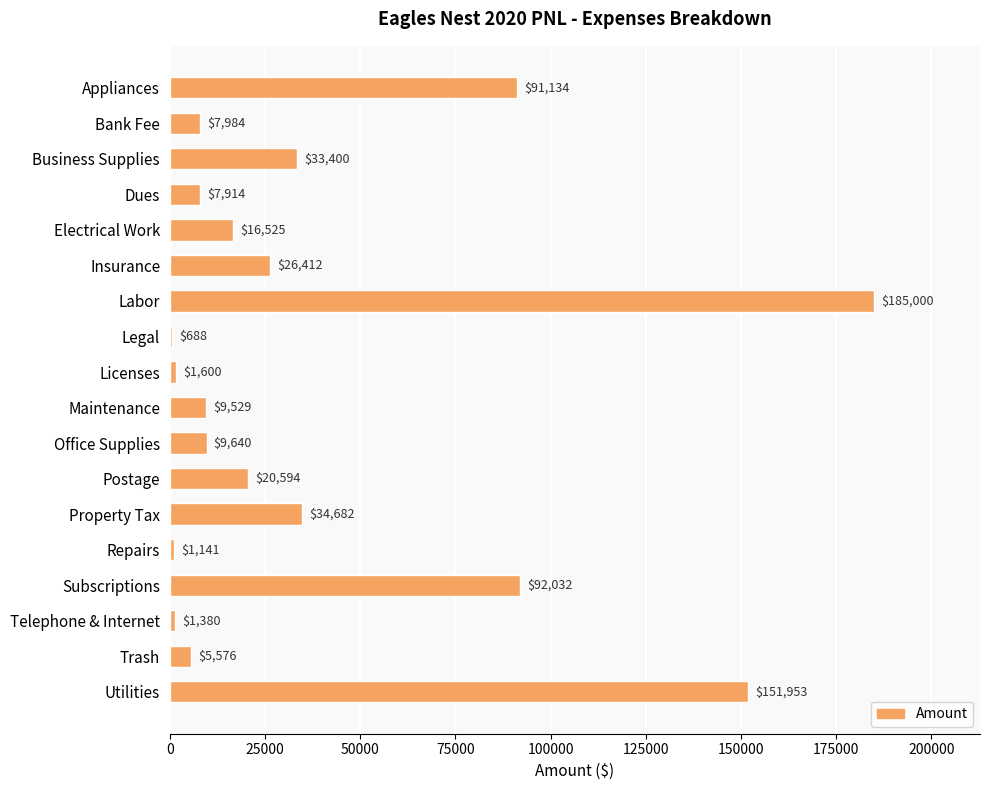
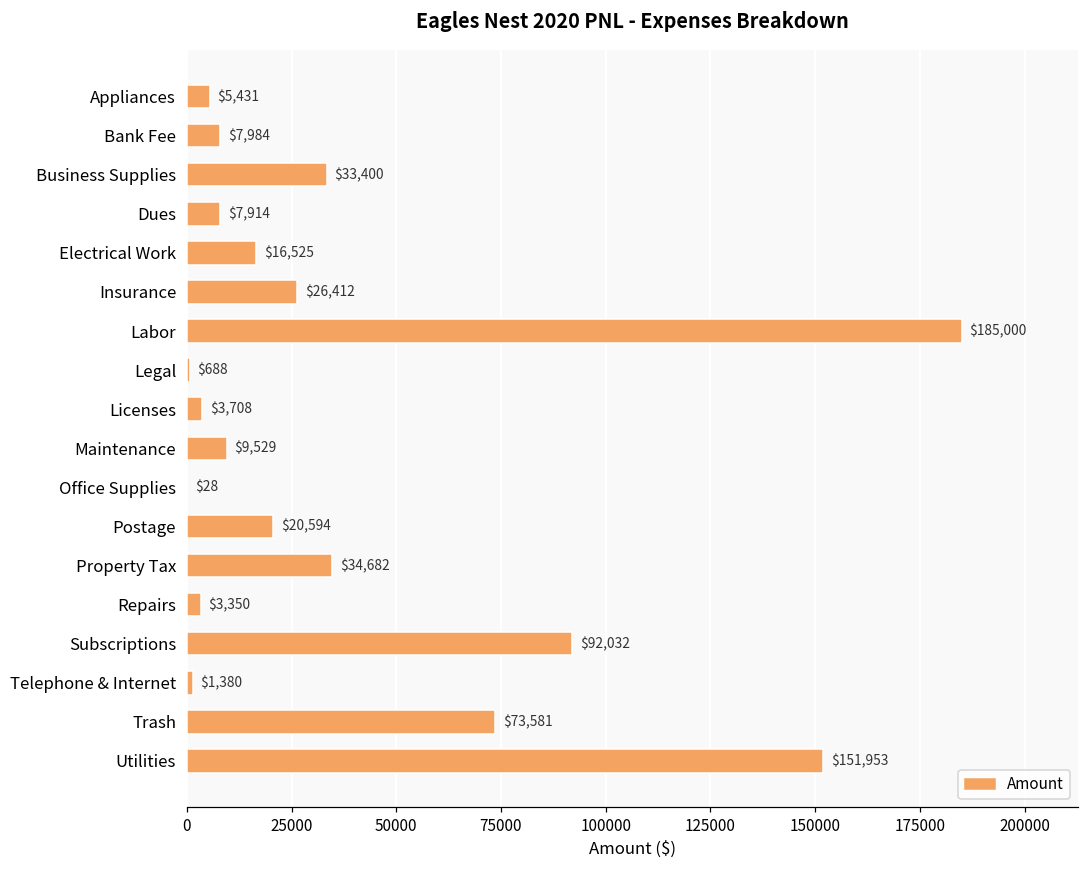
  {
-   "Appliances": "$91,134",
+   "Appliances": "$5,431",
    "Bank Fee": "$7,984",
    "Business Supplies": "$33,400",
    "Dues": "$7,914",
    "Electrical Work": "$16,525",
    "Insurance": "$26,412",
    "Labor": "$185,000",
    "Legal": "$688",
-   "Licenses": "$1,600",
+   "Licenses": "$3,708",
    "Maintenance": "$9,529",
-   "Office Supplies": "$9,640",
+   "Office Supplies": "$28",
    "Postage": "$20,594",
    "Property Tax": "$34,682",
-   "Repairs": "$1,141",
+   "Repairs": "$3,350",
    "Subscriptions": "$92,032",
    "Telephone & Internet": "$1,380",
-   "Trash": "$5,576",
+   "Trash": "$73,581",
    "Utilities": "$151,953"
  }
